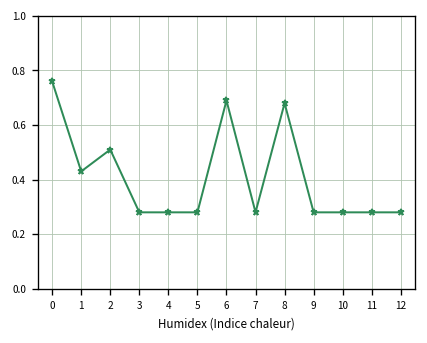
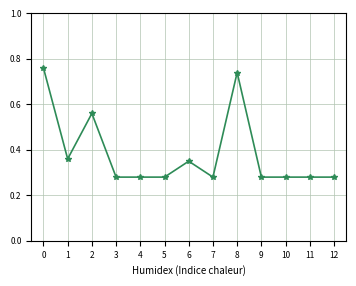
  {
    "0": 0.76,
-   "1": 0.43,
-   "2": 0.51,
+   "1": 0.36,
+   "2": 0.56,
    "3": 0.28,
    "4": 0.28,
    "5": 0.28,
-   "6": 0.69,
+   "6": 0.35,
    "7": 0.28,
-   "8": 0.68,
+   "8": 0.74,
    "9": 0.28,
    "10": 0.28,
    "11": 0.28,
    "12": 0.28
  }
